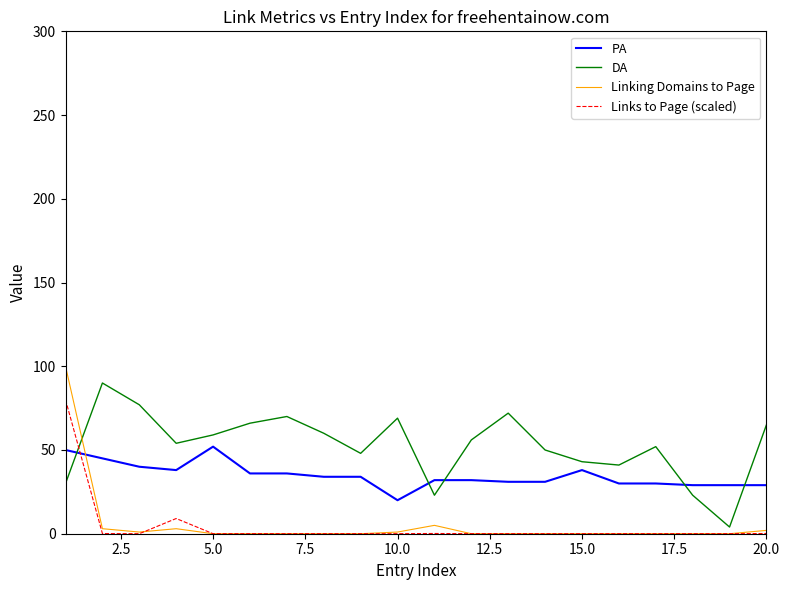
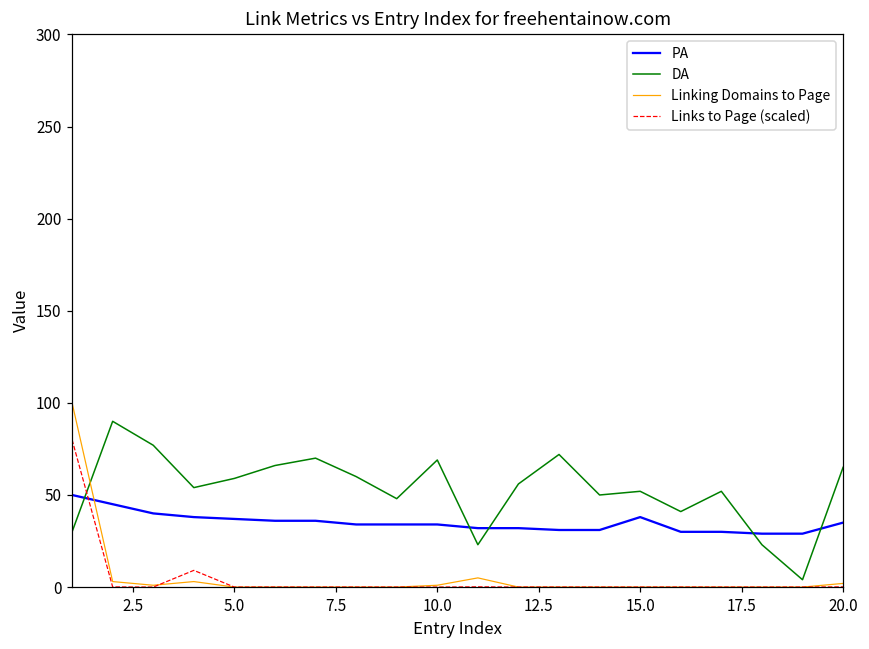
  {
    "PA": {
-     "5.0": 52,
-     "10.0": 20,
+     "5.0": 37,
+     "10.0": 34,
      "15.0": 38,
-     "20.0": 29
+     "20.0": 35
    },
    "DA": {
      "5.0": 59,
      "10.0": 69,
-     "15.0": 43,
+     "15.0": 52,
      "20.0": 65
    },
    "Linking Domains to Page": {
      "20.0": 2
    },
    "Links to Page (scaled)": {
      "20.0": 0
    }
  }
